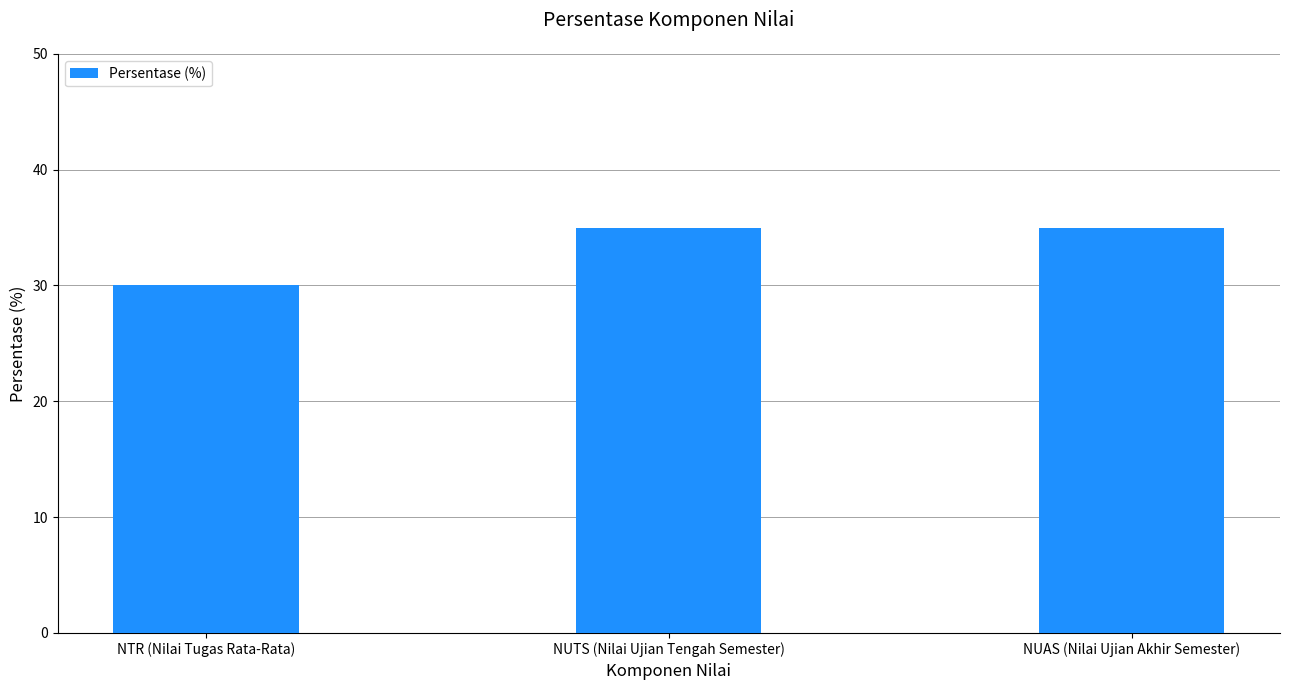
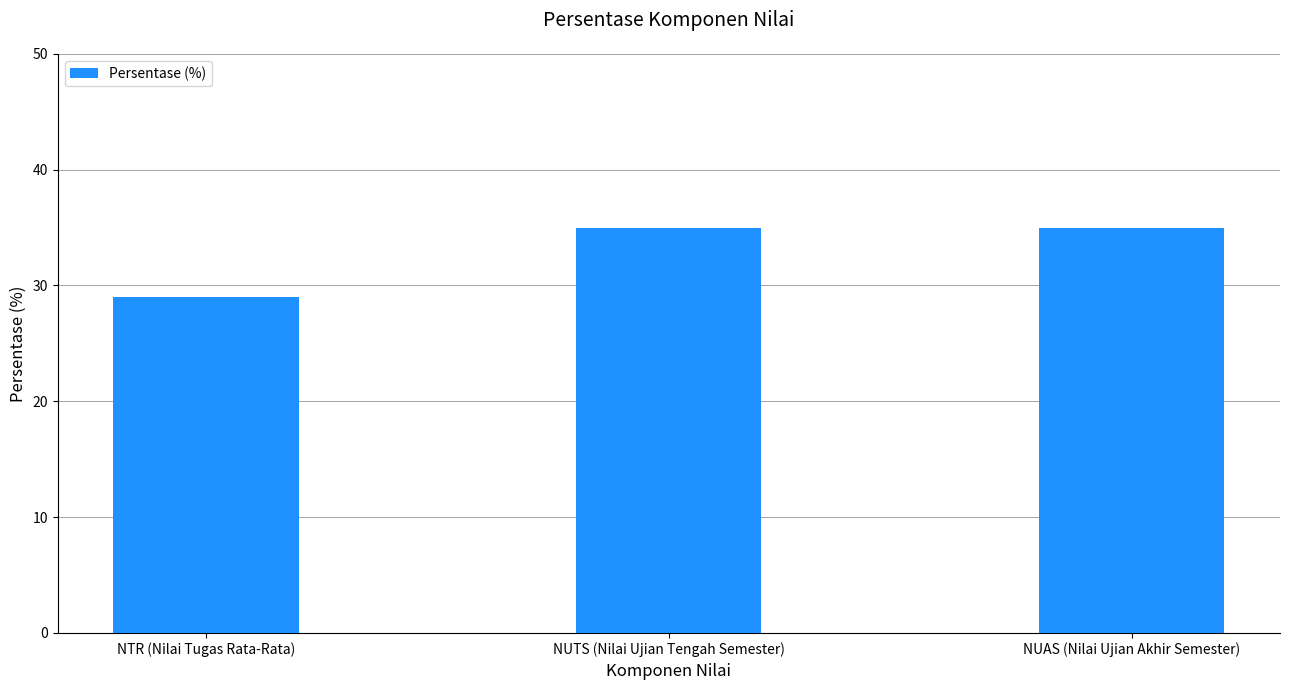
  {
-   "NTR (Nilai Tugas Rata-Rata)": 30,
+   "NTR (Nilai Tugas Rata-Rata)": 29,
    "NUTS (Nilai Ujian Tengah Semester)": 35,
    "NUAS (Nilai Ujian Akhir Semester)": 35
  }
